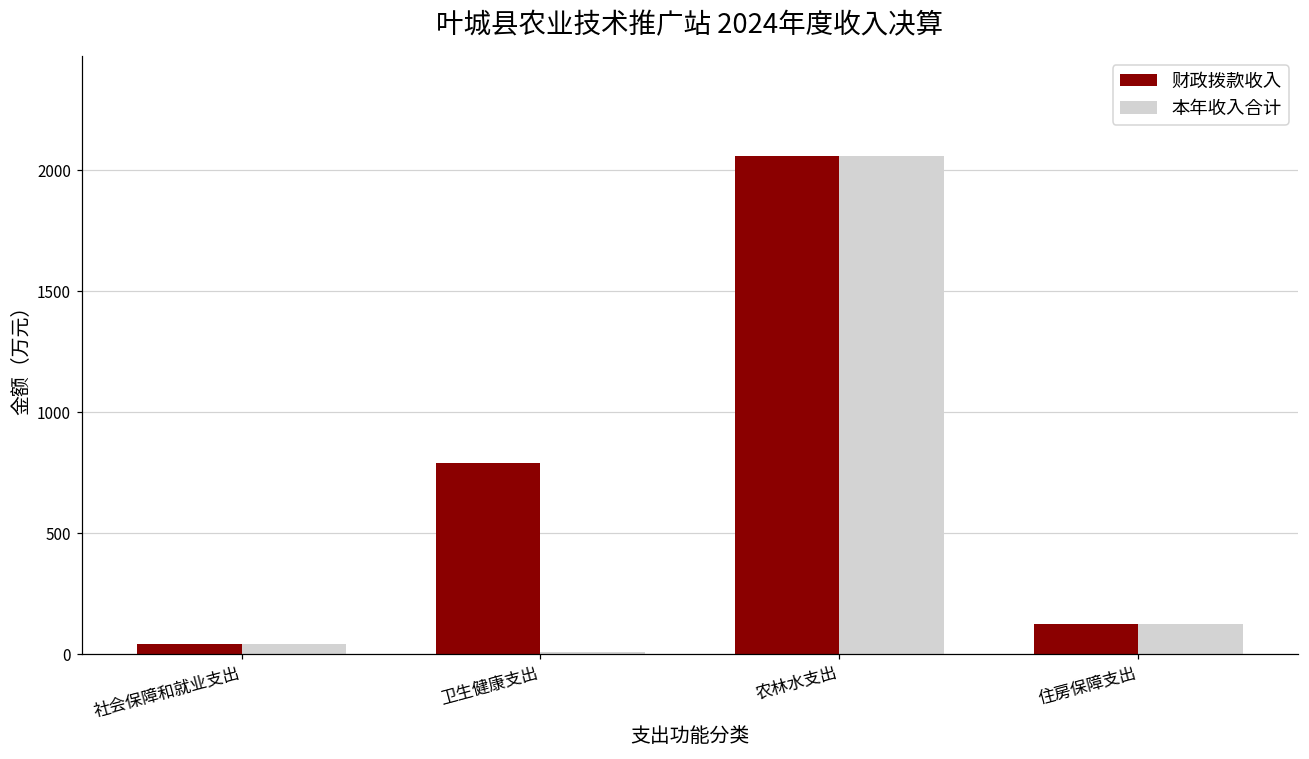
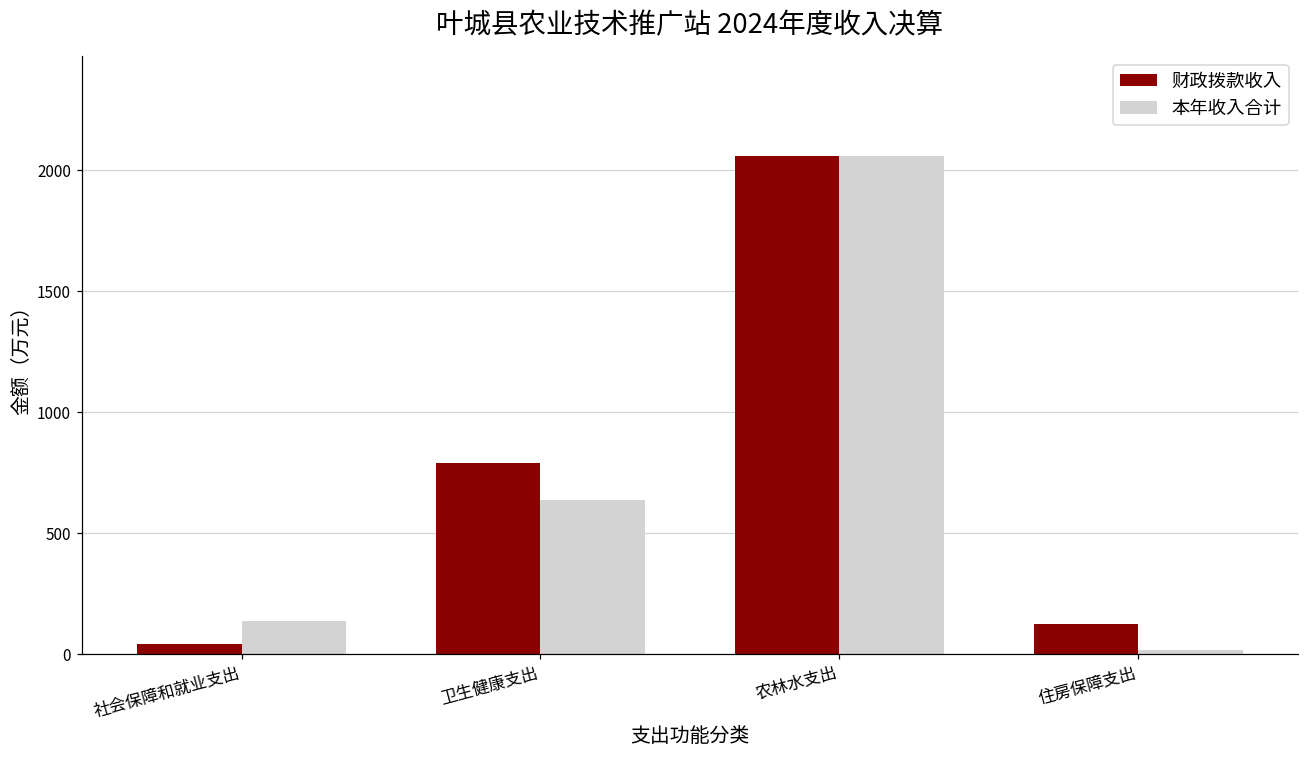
  {
    "财政拨款收入": {
      "社会保障和就业支出": 40,
      "卫生健康支出": 790,
      "农林水支出": 2060,
      "住房保障支出": 120
    },
    "本年收入合计": {
-     "社会保障和就业支出": 40,
-     "卫生健康支出": 10,
+     "社会保障和就业支出": 140,
+     "卫生健康支出": 640,
      "农林水支出": 2060,
-     "住房保障支出": 120
+     "住房保障支出": 20
    }
  }
